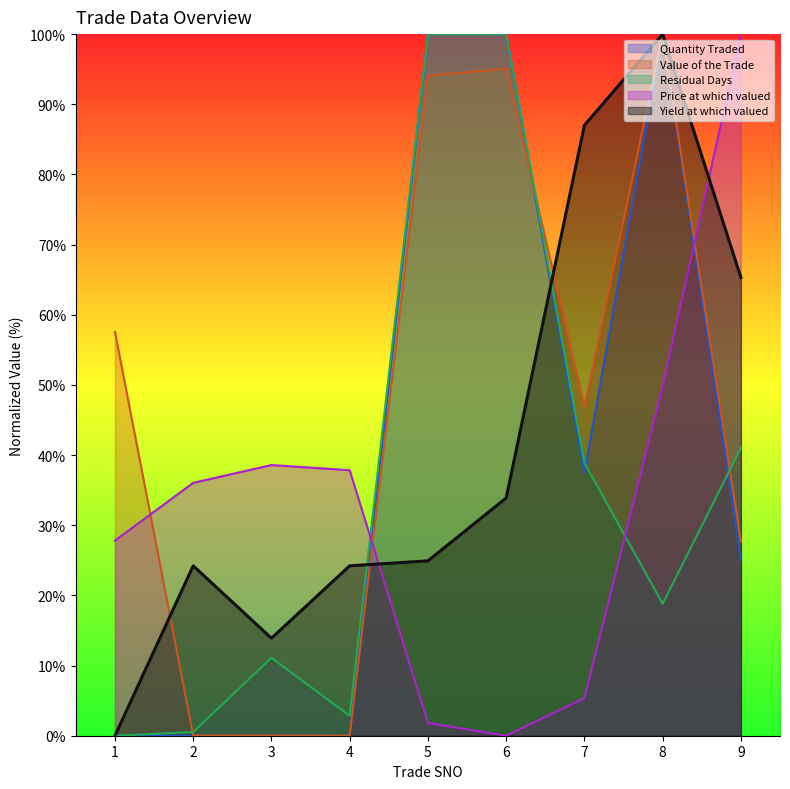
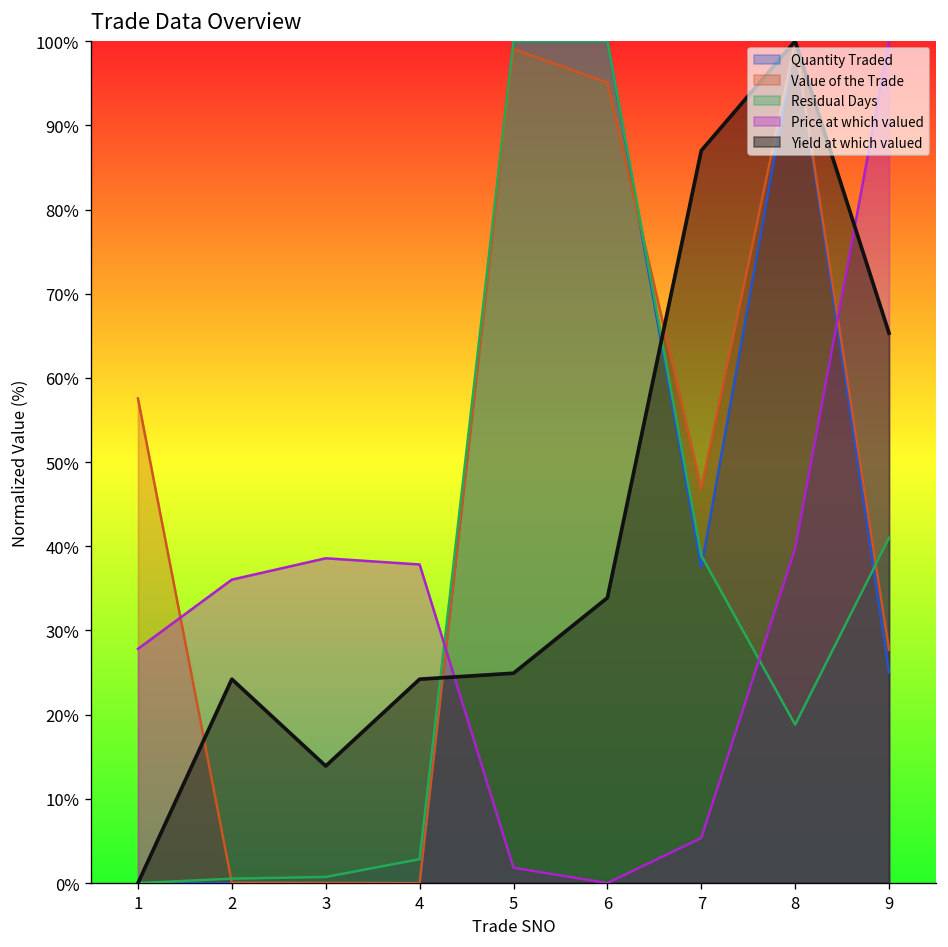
  {
    "Quantity Traded": {
      "7": "37%",
      "9": "25%"
    },
    "Value of the Trade": {
      "1": "58%",
-     "5": "94%",
+     "5": "99%",
      "6": "95%",
      "7": "47%",
      "9": "28%"
    },
    "Residual Days": {
      "2": "1%",
-     "3": "11%",
+     "3": "1%",
      "4": "3%",
      "7": "39%",
      "8": "19%",
      "9": "41%"
    },
    "Price at which valued": {
      "1": "28%",
      "2": "36%",
      "3": "39%",
      "4": "38%",
      "5": "2%",
      "6": "0%",
      "7": "5%",
-     "8": "50%",
+     "8": "40%",
      "9": "100%"
    },
    "Yield at which valued": {
      "2": "24%",
      "3": "14%",
      "4": "24%",
      "5": "25%",
      "6": "34%",
      "7": "87%",
      "9": "65%"
    }
  }
